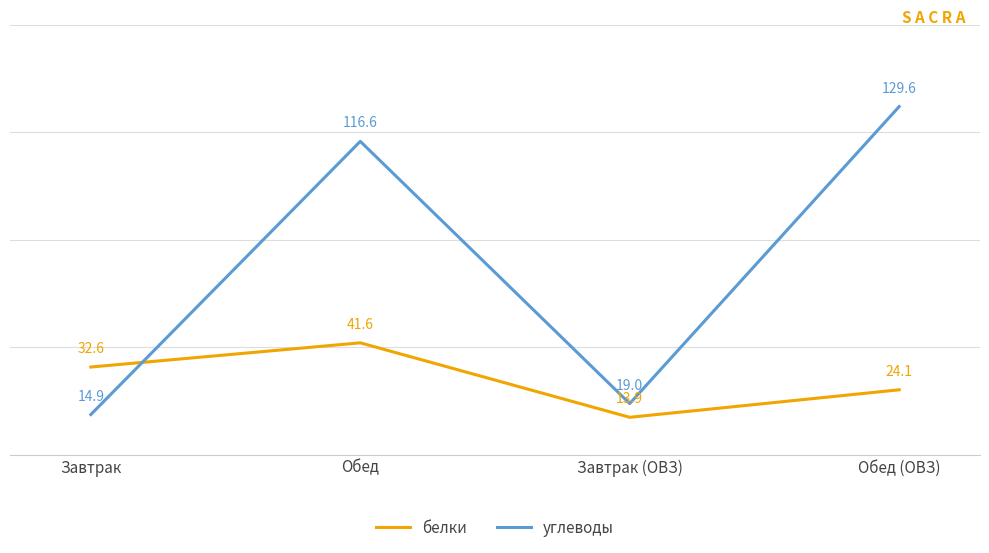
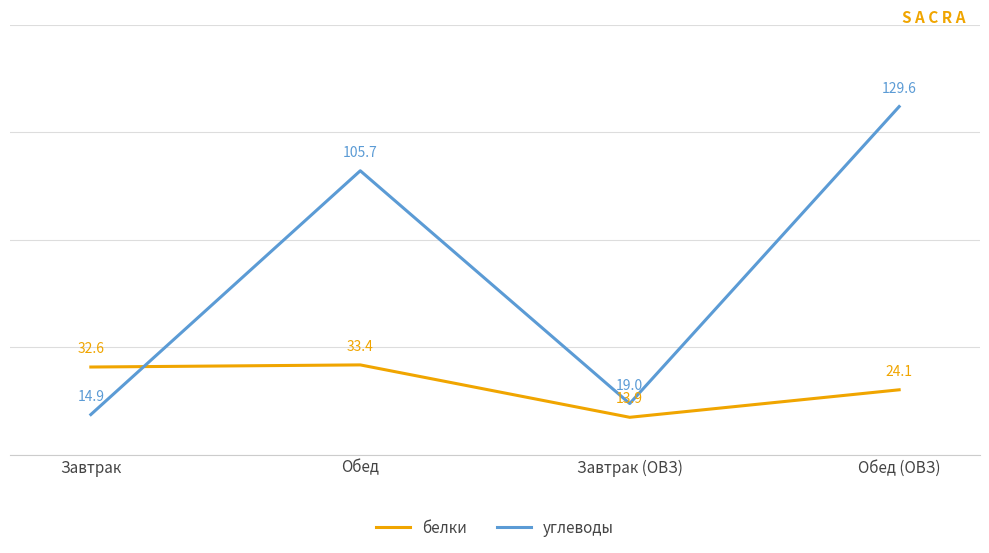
  {
    "белки": {
      "Завтрак": 32.6,
-     "Обед": 41.6,
+     "Обед": 33.4,
      "Обед (ОВЗ)": 24.1
    },
    "углеводы": {
      "Завтрак": 14.9,
-     "Обед": 116.6,
+     "Обед": 105.7,
      "Завтрак (ОВЗ)": 19.0,
      "Обед (ОВЗ)": 129.6
    }
  }
